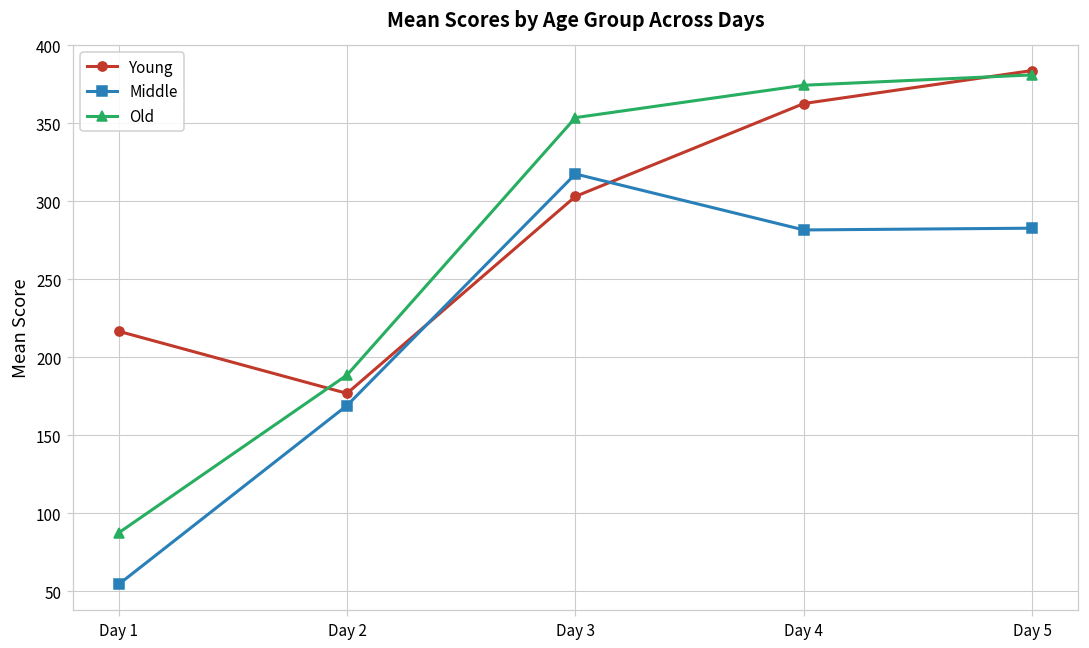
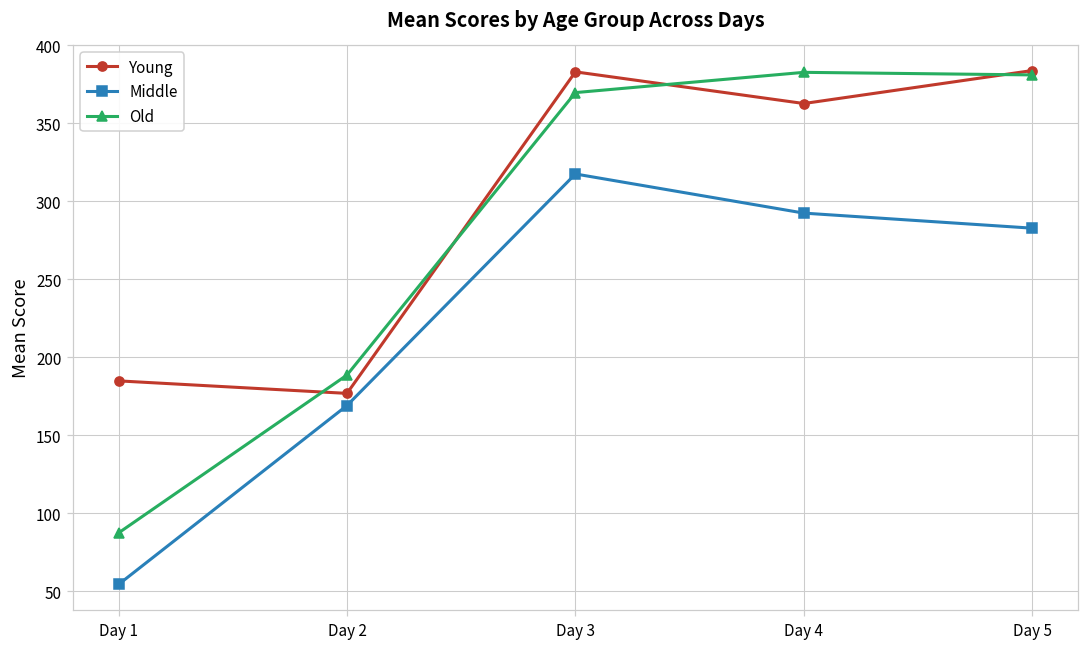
  {
    "Young": {
-     "Day 1": 217,
+     "Day 1": 185,
      "Day 2": 177,
-     "Day 3": 303,
+     "Day 3": 383,
      "Day 4": 363,
      "Day 5": 384
    },
    "Middle": {
      "Day 1": 54,
      "Day 2": 169,
      "Day 3": 317,
-     "Day 4": 282,
+     "Day 4": 292,
      "Day 5": 283
    },
    "Old": {
      "Day 1": 87,
      "Day 2": 189,
-     "Day 3": 354,
-     "Day 4": 374,
+     "Day 3": 370,
+     "Day 4": 383,
      "Day 5": 381
    }
  }
